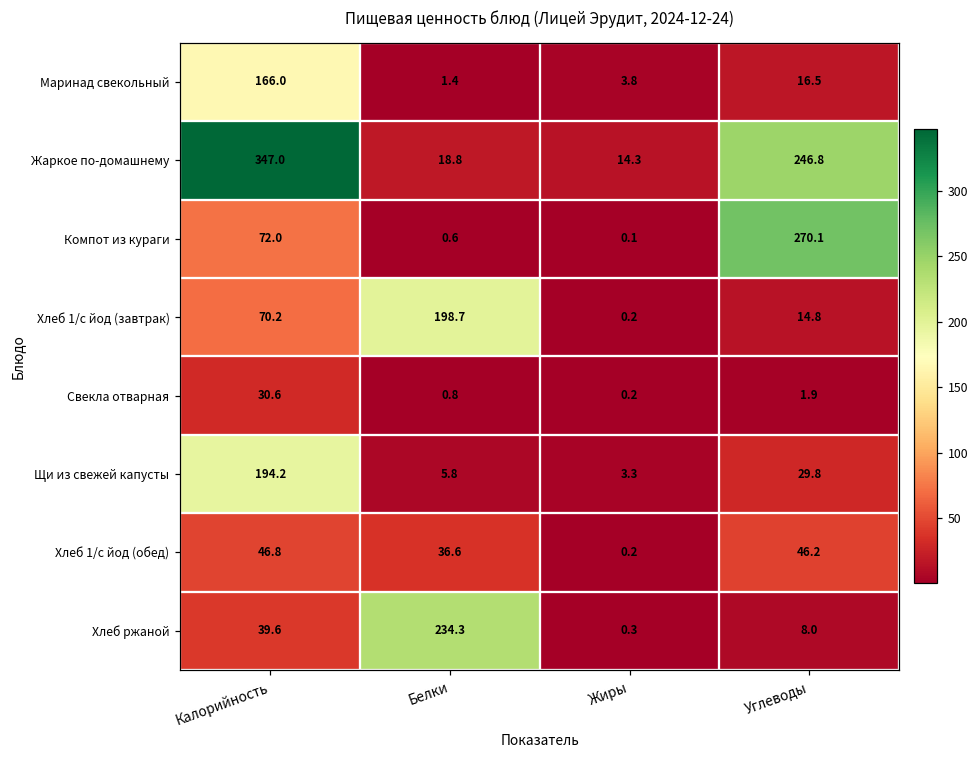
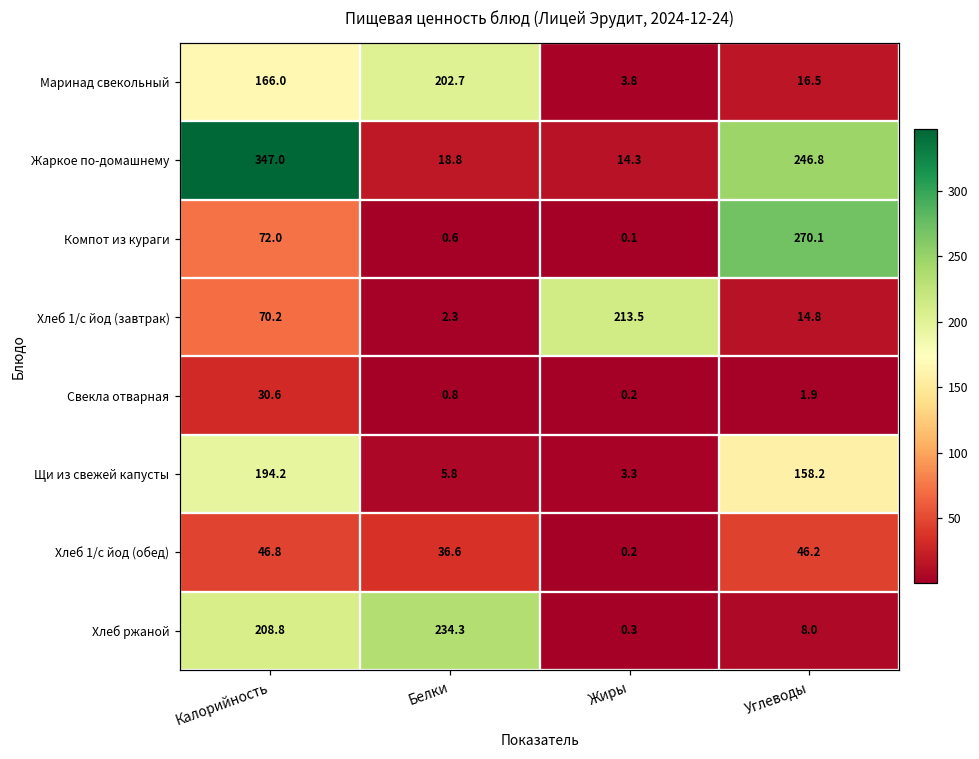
  {
    "Маринад свекольный": {
      "Калорийность": 166.0,
-     "Белки": 1.4,
+     "Белки": 202.7,
      "Жиры": 3.8,
      "Углеводы": 16.5
    },
    "Жаркое по-домашнему": {
      "Калорийность": 347.0,
      "Белки": 18.8,
      "Жиры": 14.3,
      "Углеводы": 246.8
    },
    "Компот из кураги": {
      "Калорийность": 72.0,
      "Белки": 0.6,
      "Жиры": 0.1,
      "Углеводы": 270.1
    },
    "Хлеб 1/с йод (завтрак)": {
      "Калорийность": 70.2,
-     "Белки": 198.7,
-     "Жиры": 0.2,
+     "Белки": 2.3,
+     "Жиры": 213.5,
      "Углеводы": 14.8
    },
    "Свекла отварная": {
      "Калорийность": 30.6,
      "Белки": 0.8,
      "Жиры": 0.2,
      "Углеводы": 1.9
    },
    "Щи из свежей капусты": {
      "Калорийность": 194.2,
      "Белки": 5.8,
      "Жиры": 3.3,
-     "Углеводы": 29.8
+     "Углеводы": 158.2
    },
    "Хлеб 1/с йод (обед)": {
      "Калорийность": 46.8,
      "Белки": 36.6,
      "Жиры": 0.2,
      "Углеводы": 46.2
    },
    "Хлеб ржаной": {
-     "Калорийность": 39.6,
+     "Калорийность": 208.8,
      "Белки": 234.3,
      "Жиры": 0.3,
      "Углеводы": 8.0
    }
  }
